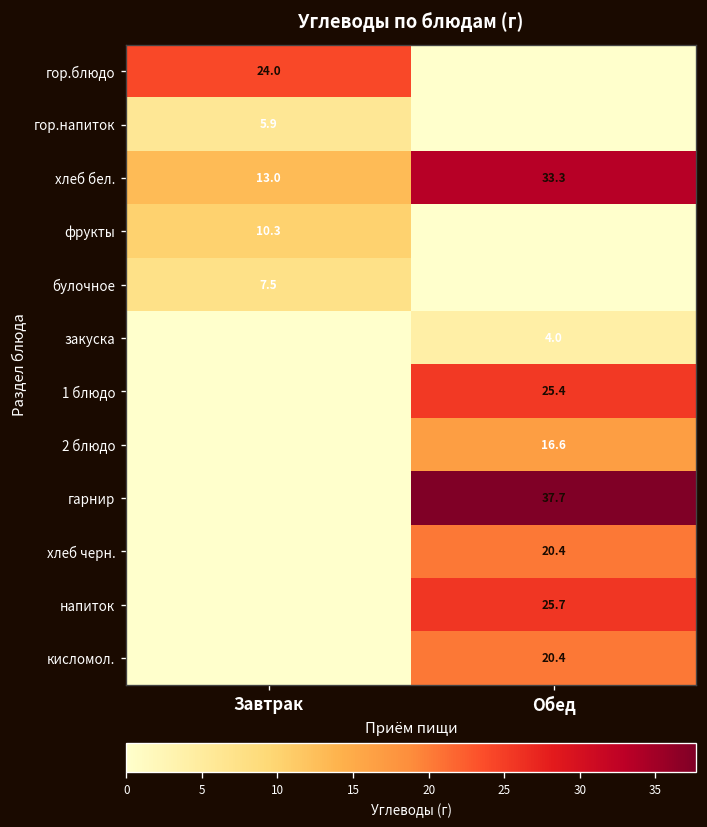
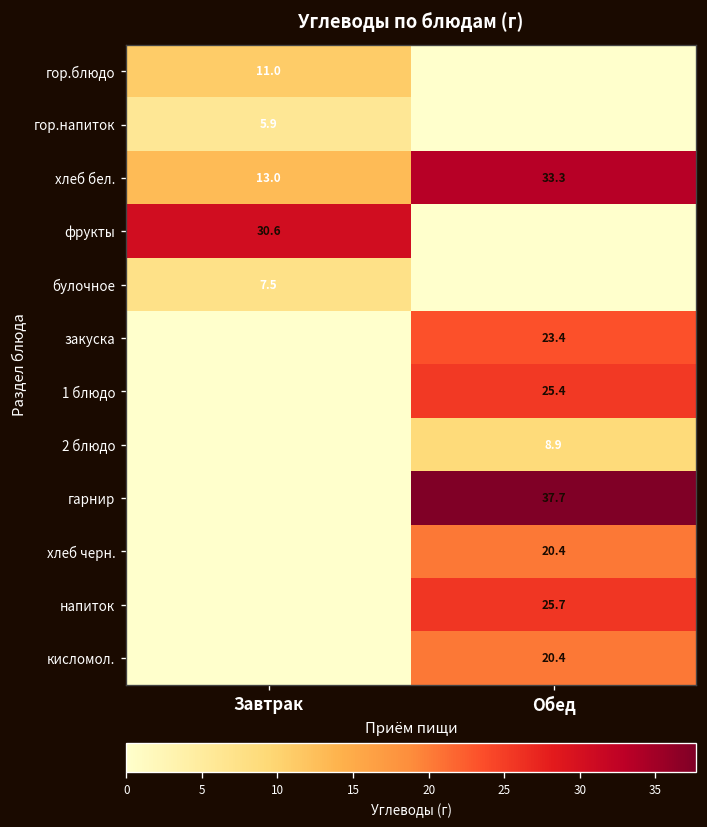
  {
    "гор.блюдо": {
-     "Завтрак": 24.0
+     "Завтрак": 11.0
    },
    "гор.напиток": {
      "Завтрак": 5.9
    },
    "хлеб бел.": {
      "Завтрак": 13.0,
      "Обед": 33.3
    },
    "фрукты": {
-     "Завтрак": 10.3
+     "Завтрак": 30.6
    },
    "булочное": {
      "Завтрак": 7.5
    },
    "закуска": {
-     "Обед": 4.0
+     "Обед": 23.4
    },
    "1 блюдо": {
      "Обед": 25.4
    },
    "2 блюдо": {
-     "Обед": 16.6
+     "Обед": 8.9
    },
    "гарнир": {
      "Обед": 37.7
    },
    "хлеб черн.": {
      "Обед": 20.4
    },
    "напиток": {
      "Обед": 25.7
    },
    "кисломол.": {
      "Обед": 20.4
    }
  }
